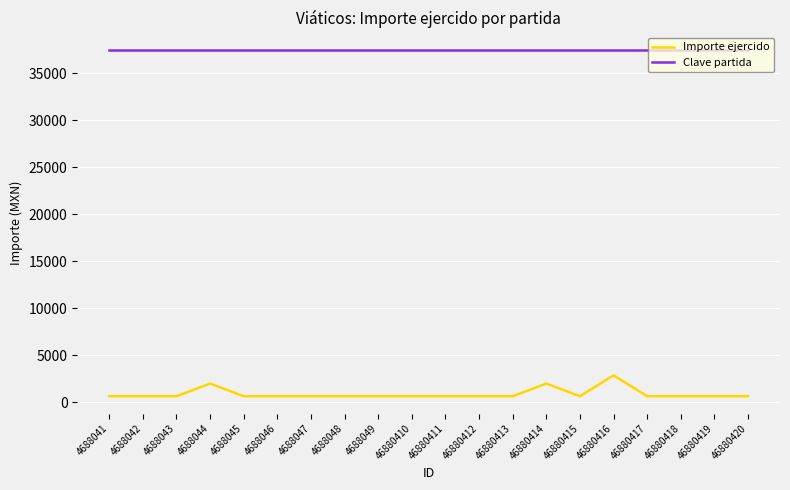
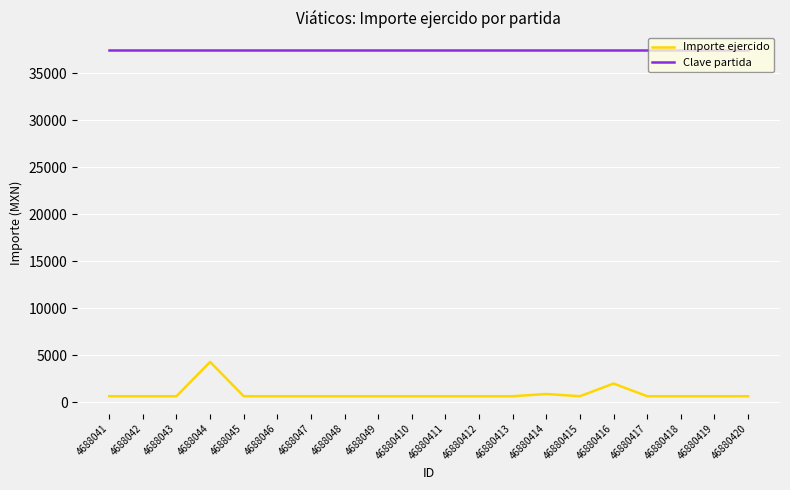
  {
    "Importe ejercido": {
      "4688041": 1000,
      "4688042": 1000,
      "4688043": 1000,
-     "4688044": 2000,
+     "4688044": 4000,
      "4688045": 1000,
      "4688046": 1000,
      "4688047": 1000,
      "4688048": 1000,
      "4688049": 1000,
      "46880410": 1000,
      "46880411": 1000,
      "46880412": 1000,
      "46880413": 1000,
-     "46880414": 2000,
+     "46880414": 1000,
      "46880415": 1000,
-     "46880416": 3000,
+     "46880416": 2000,
      "46880417": 1000,
      "46880418": 1000,
      "46880419": 1000,
      "46880420": 1000
    },
    "Clave partida": {
      "4688041": 38000,
      "4688042": 38000,
      "4688043": 38000,
      "4688044": 38000,
      "4688045": 38000,
      "4688046": 38000,
      "4688047": 38000,
      "4688048": 38000,
      "4688049": 38000,
      "46880410": 38000,
      "46880411": 38000,
      "46880412": 38000,
      "46880413": 38000,
      "46880414": 38000,
      "46880415": 38000,
      "46880416": 38000,
      "46880417": 38000
    }
  }
